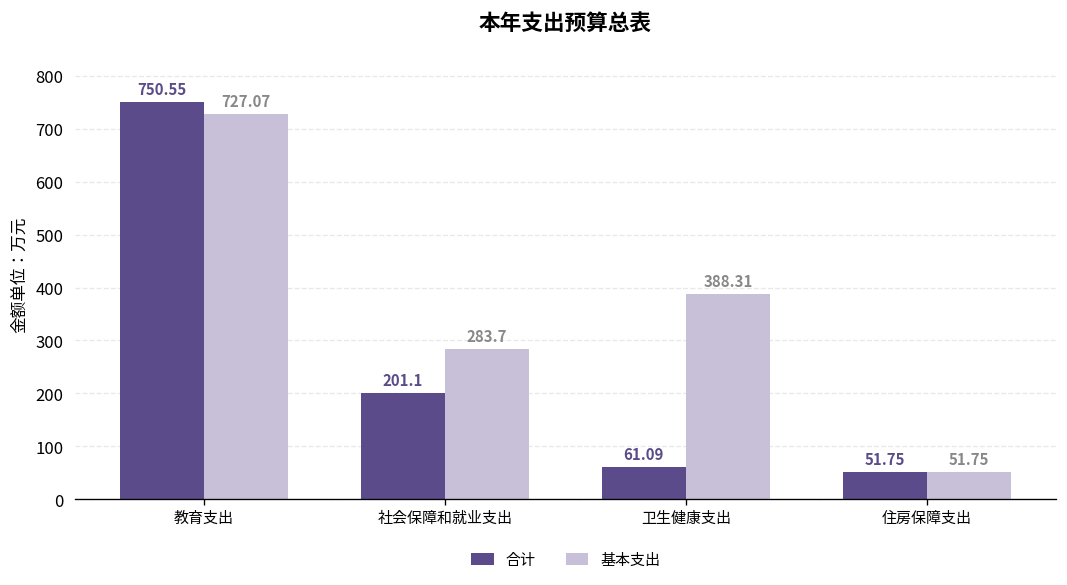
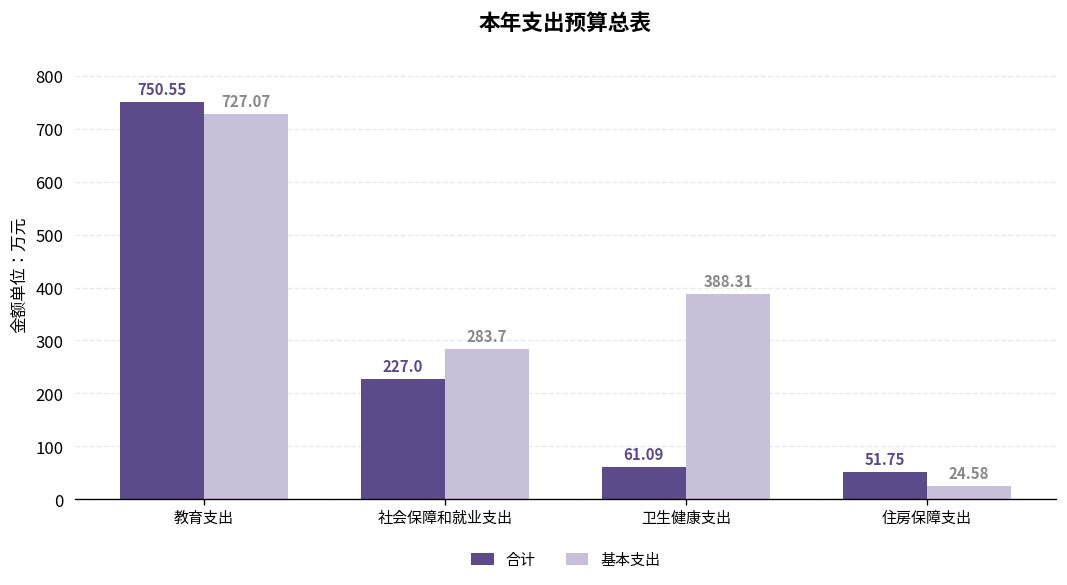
  {
    "合计": {
      "教育支出": 750.55,
-     "社会保障和就业支出": 201.1,
+     "社会保障和就业支出": 227.0,
      "卫生健康支出": 61.09,
      "住房保障支出": 51.75
    },
    "基本支出": {
      "教育支出": 727.07,
      "社会保障和就业支出": 283.7,
      "卫生健康支出": 388.31,
-     "住房保障支出": 51.75
+     "住房保障支出": 24.58
    }
  }
